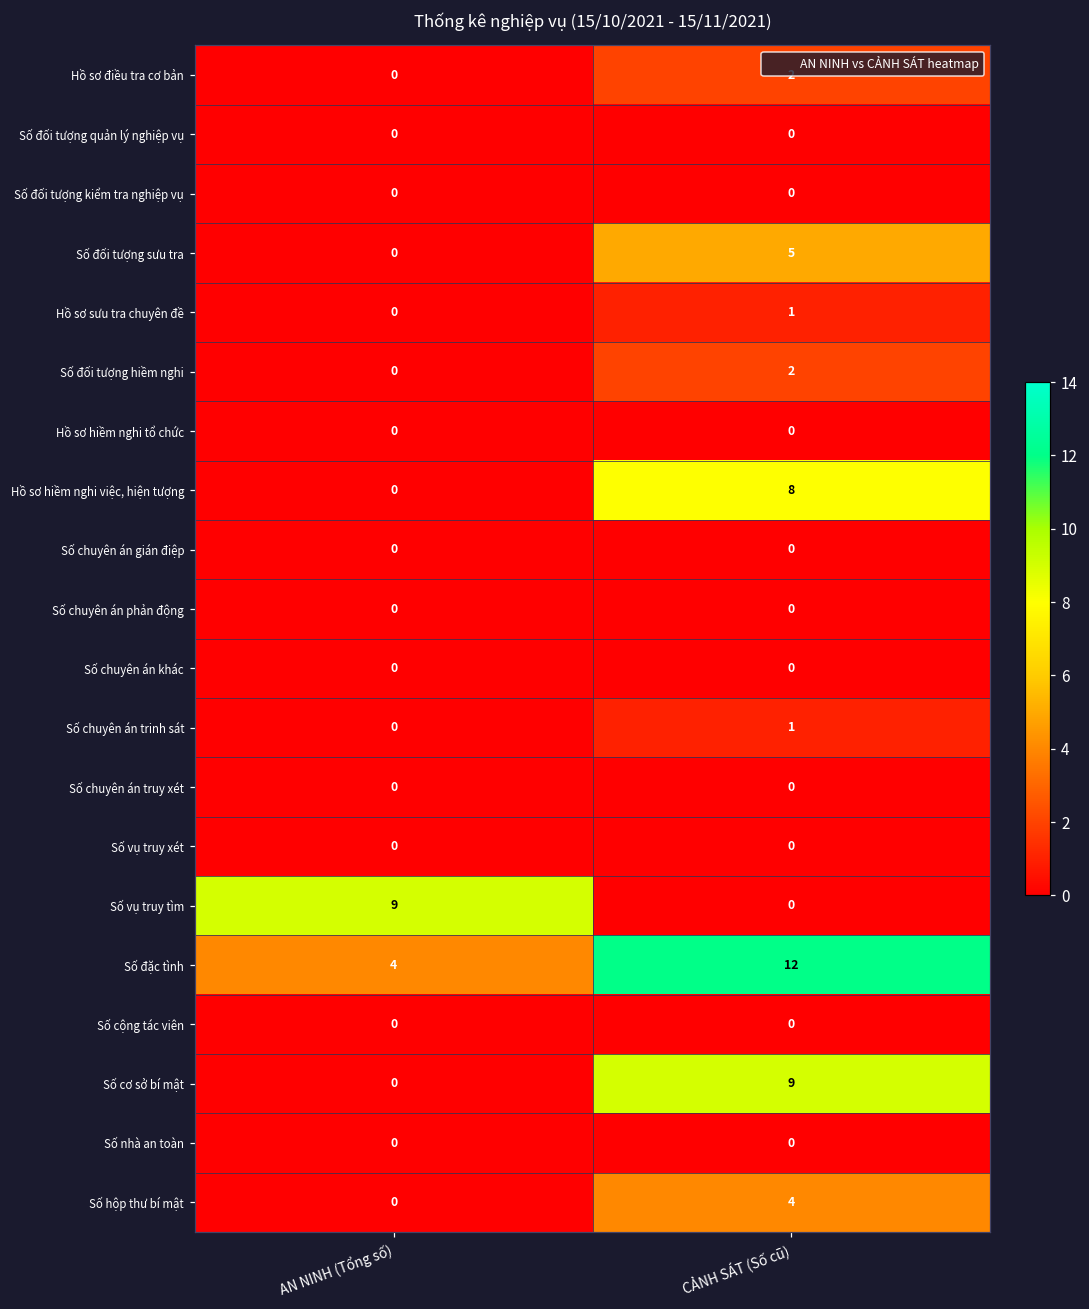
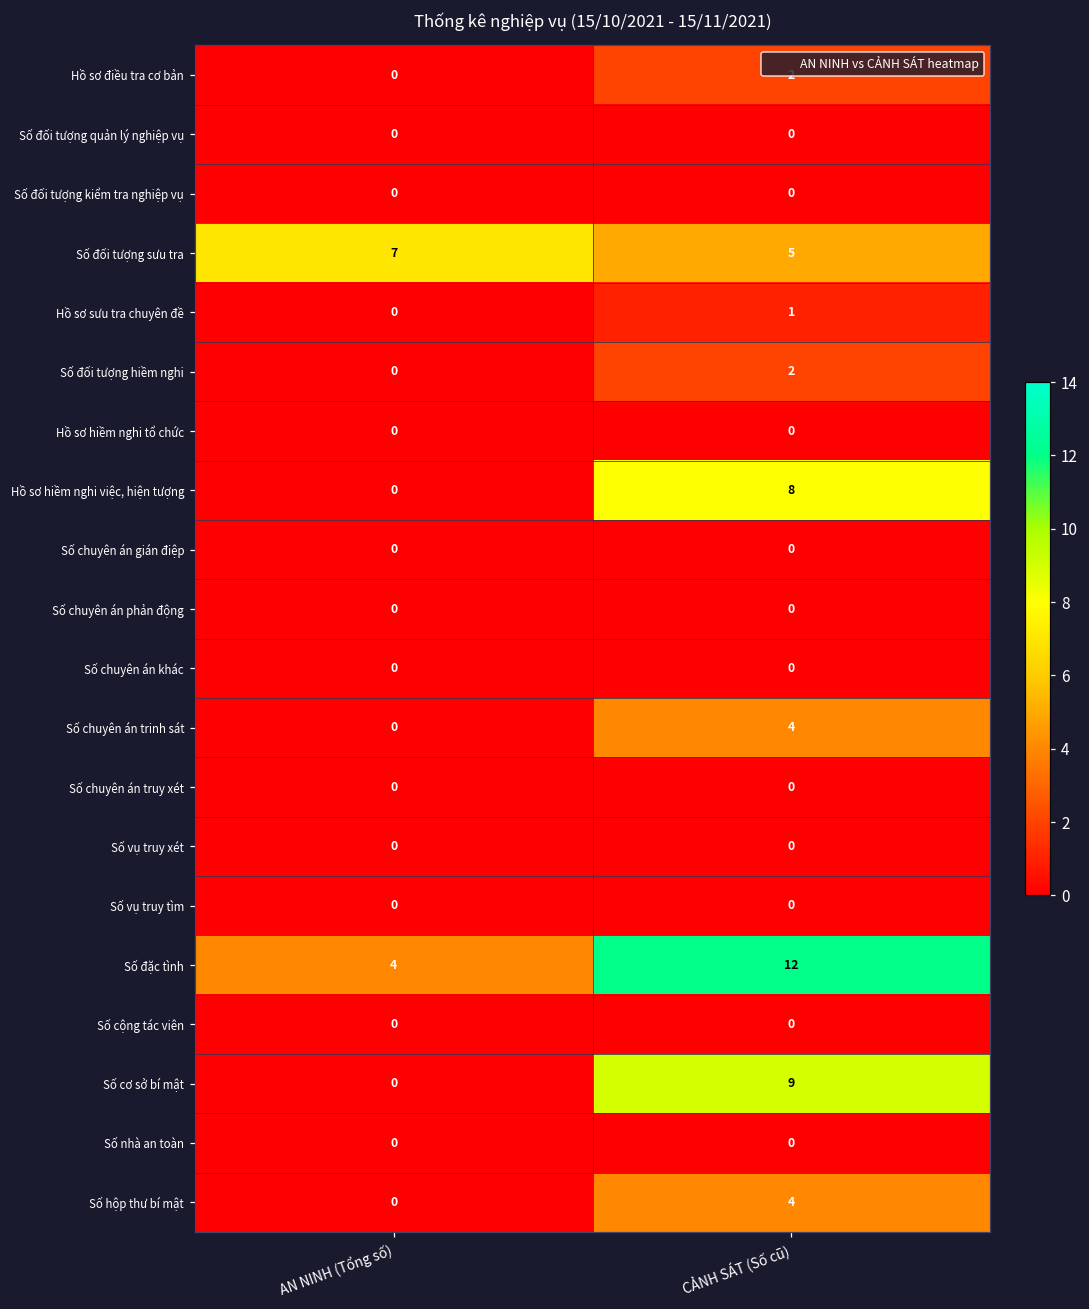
  {
    "Hồ sơ điều tra cơ bản": {
      "AN NINH (Tổng số)": 0
    },
    "Số đối tượng quản lý nghiệp vụ": {
      "AN NINH (Tổng số)": 0,
      "CẢNH SÁT (Số cũ)": 0
    },
    "Số đối tượng kiểm tra nghiệp vụ": {
      "AN NINH (Tổng số)": 0,
      "CẢNH SÁT (Số cũ)": 0
    },
    "Số đối tượng sưu tra": {
-     "AN NINH (Tổng số)": 0,
+     "AN NINH (Tổng số)": 7,
      "CẢNH SÁT (Số cũ)": 5
    },
    "Hồ sơ sưu tra chuyên đề": {
      "AN NINH (Tổng số)": 0,
      "CẢNH SÁT (Số cũ)": 1
    },
    "Số đối tượng hiềm nghi": {
      "AN NINH (Tổng số)": 0,
      "CẢNH SÁT (Số cũ)": 2
    },
    "Hồ sơ hiềm nghi tổ chức": {
      "AN NINH (Tổng số)": 0,
      "CẢNH SÁT (Số cũ)": 0
    },
    "Hồ sơ hiềm nghi việc, hiện tượng": {
      "AN NINH (Tổng số)": 0,
      "CẢNH SÁT (Số cũ)": 8
    },
    "Số chuyên án gián điệp": {
      "AN NINH (Tổng số)": 0,
      "CẢNH SÁT (Số cũ)": 0
    },
    "Số chuyên án phản động": {
      "AN NINH (Tổng số)": 0,
      "CẢNH SÁT (Số cũ)": 0
    },
    "Số chuyên án khác": {
      "AN NINH (Tổng số)": 0,
      "CẢNH SÁT (Số cũ)": 0
    },
    "Số chuyên án trinh sát": {
      "AN NINH (Tổng số)": 0,
-     "CẢNH SÁT (Số cũ)": 1
+     "CẢNH SÁT (Số cũ)": 4
    },
    "Số chuyên án truy xét": {
      "AN NINH (Tổng số)": 0,
      "CẢNH SÁT (Số cũ)": 0
    },
    "Số vụ truy xét": {
      "AN NINH (Tổng số)": 0,
      "CẢNH SÁT (Số cũ)": 0
    },
    "Số vụ truy tìm": {
-     "AN NINH (Tổng số)": 9,
+     "AN NINH (Tổng số)": 0,
      "CẢNH SÁT (Số cũ)": 0
    },
    "Số đặc tình": {
      "AN NINH (Tổng số)": 4,
      "CẢNH SÁT (Số cũ)": 12
    },
    "Số cộng tác viên": {
      "AN NINH (Tổng số)": 0,
      "CẢNH SÁT (Số cũ)": 0
    },
    "Số cơ sở bí mật": {
      "AN NINH (Tổng số)": 0,
      "CẢNH SÁT (Số cũ)": 9
    },
    "Số nhà an toàn": {
      "AN NINH (Tổng số)": 0,
      "CẢNH SÁT (Số cũ)": 0
    },
    "Số hộp thư bí mật": {
      "AN NINH (Tổng số)": 0,
      "CẢNH SÁT (Số cũ)": 4
    }
  }
